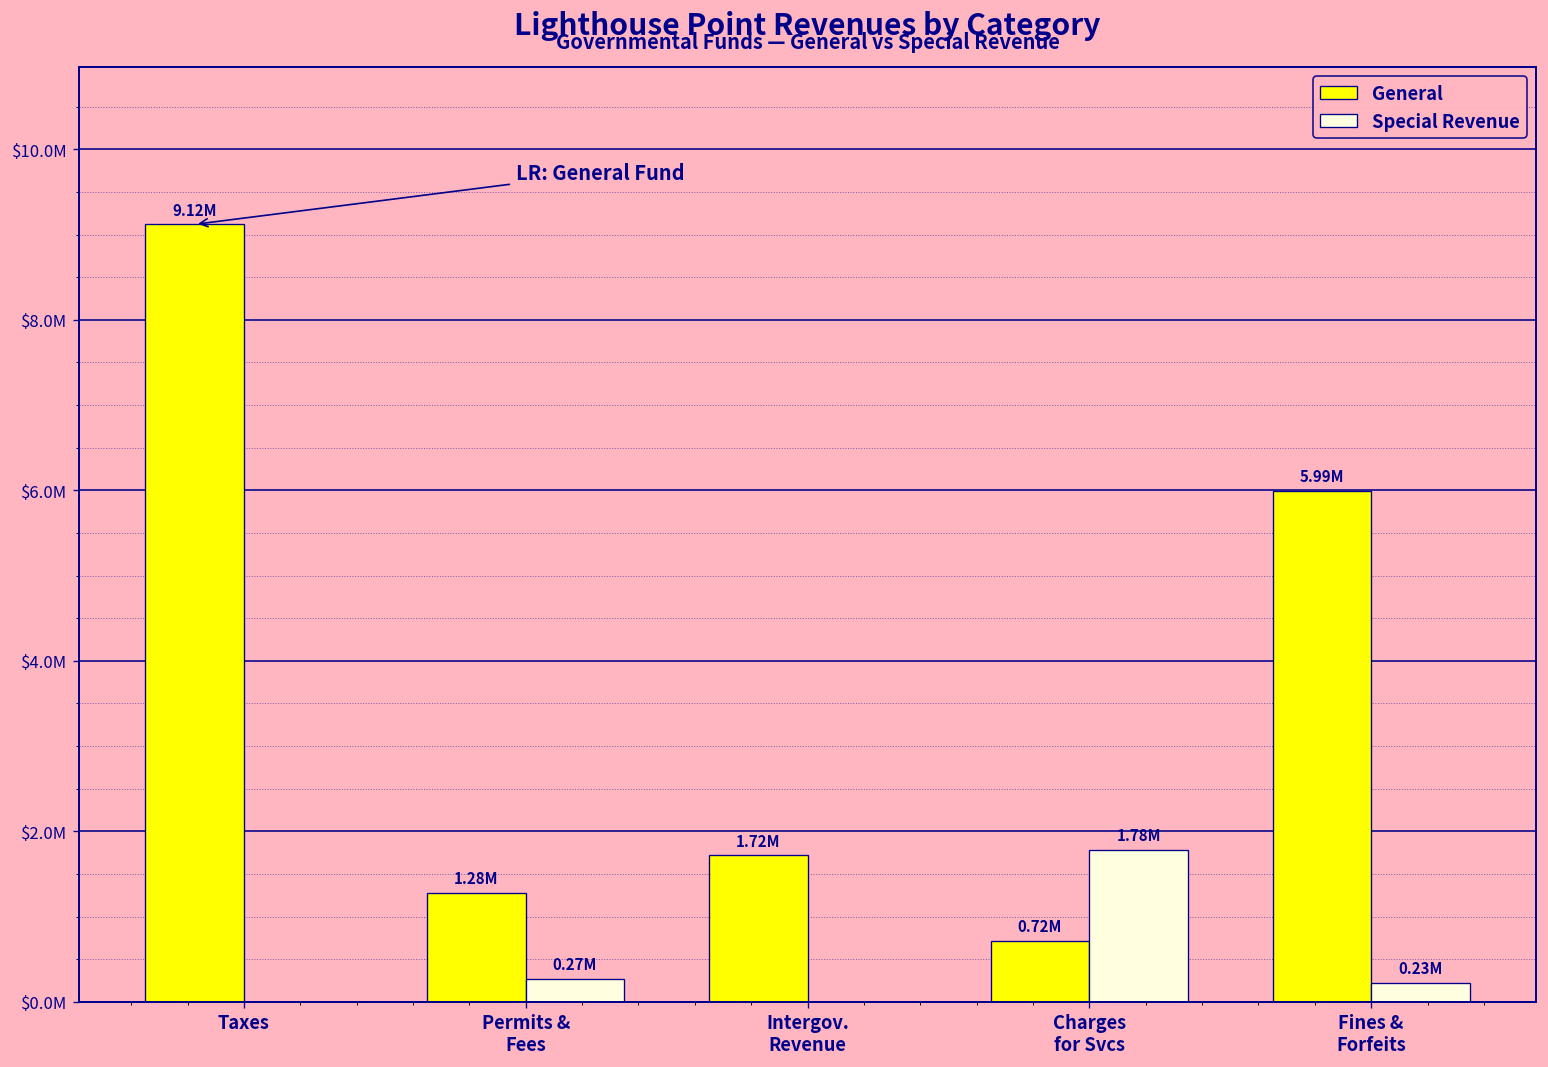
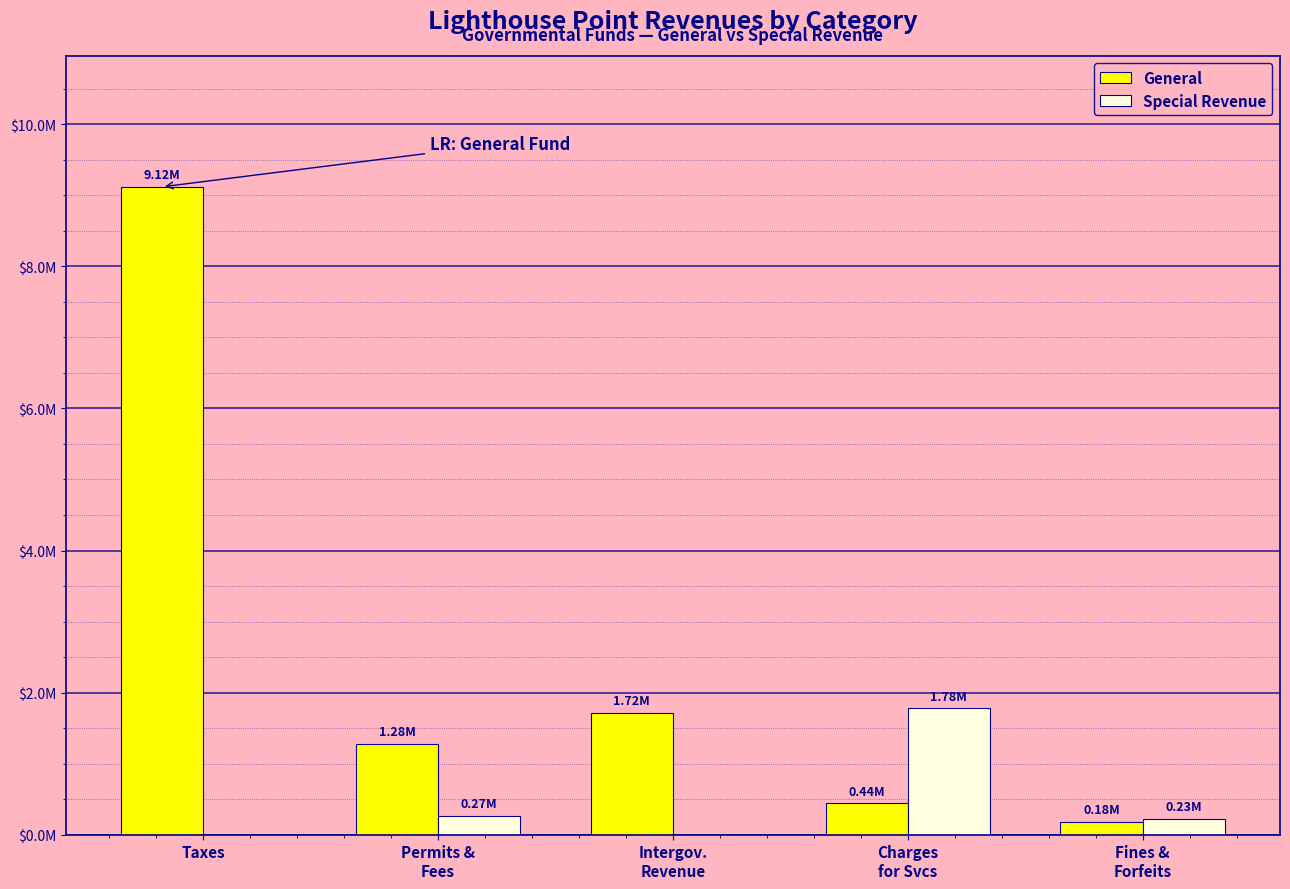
  {
    "General": {
      "Permits & Fees": "1.28M",
      "Intergov. Revenue": "1.72M",
-     "Charges for Svcs": "0.72M",
-     "Fines & Forfeits": "5.99M"
+     "Charges for Svcs": "0.44M",
+     "Fines & Forfeits": "0.18M"
    },
    "Special Revenue": {
      "Permits & Fees": "0.27M",
      "Charges for Svcs": "1.78M",
      "Fines & Forfeits": "0.23M"
    }
  }
